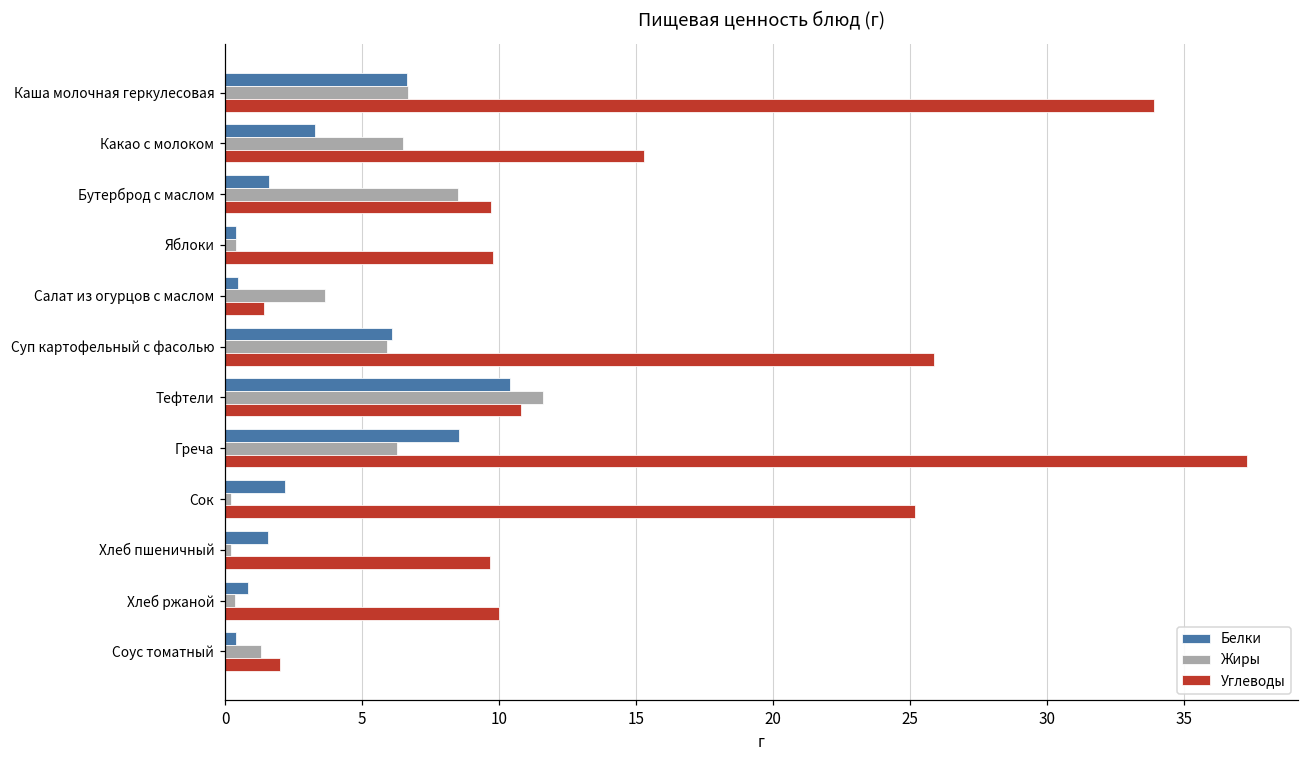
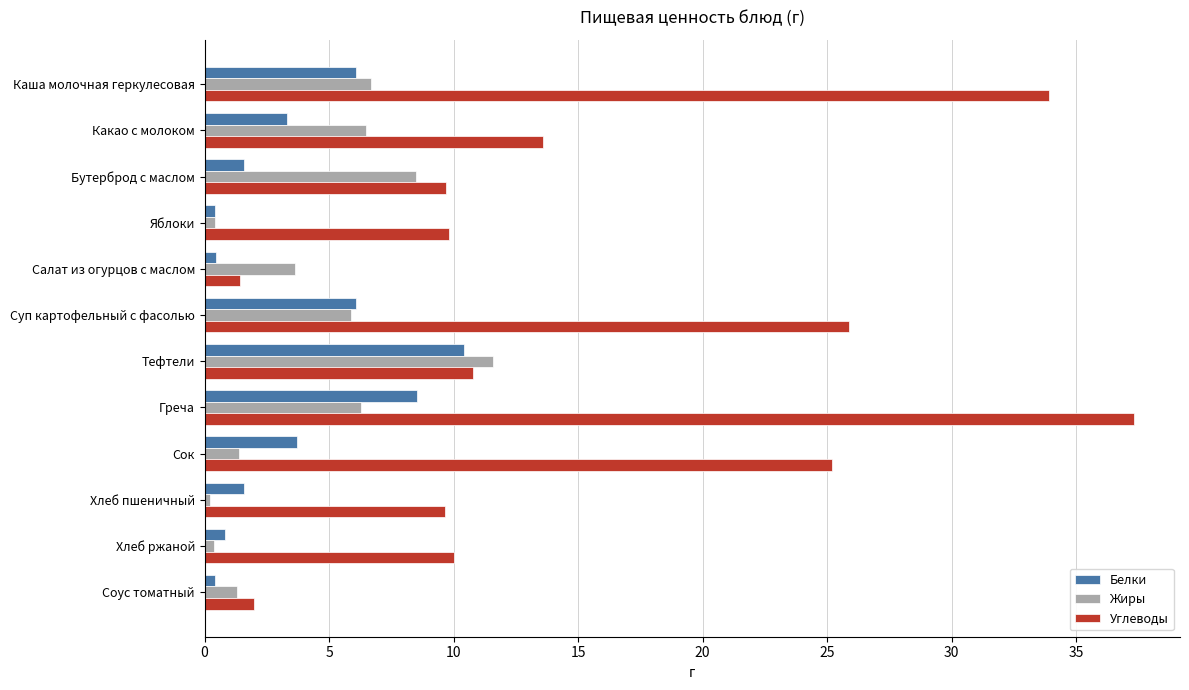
  {
    "Белки": {
-     "Каша молочная геркулесовая": 6.7,
+     "Каша молочная геркулесовая": 6.1,
      "Какао с молоком": 3.3,
      "Бутерброд с маслом": 1.6,
      "Яблоки": 0.4,
      "Салат из огурцов с маслом": 0.5,
      "Суп картофельный с фасолью": 6.1,
      "Тефтели": 10.4,
      "Греча": 8.6,
-     "Сок": 2.2,
+     "Сок": 3.7,
      "Хлеб пшеничный": 1.6,
      "Хлеб ржаной": 0.8,
      "Соус томатный": 0.4
    },
    "Жиры": {
      "Каша молочная геркулесовая": 6.7,
      "Какао с молоком": 6.5,
      "Бутерброд с маслом": 8.5,
      "Яблоки": 0.4,
      "Салат из огурцов с маслом": 3.7,
      "Суп картофельный с фасолью": 5.9,
      "Тефтели": 11.6,
      "Греча": 6.3,
-     "Сок": 0.2,
+     "Сок": 1.4,
      "Хлеб пшеничный": 0.2,
      "Хлеб ржаной": 0.4,
      "Соус томатный": 1.3
    },
    "Углеводы": {
      "Каша молочная геркулесовая": 33.9,
-     "Какао с молоком": 15.3,
+     "Какао с молоком": 13.6,
      "Бутерброд с маслом": 9.7,
      "Яблоки": 9.8,
      "Салат из огурцов с маслом": 1.4,
      "Суп картофельный с фасолью": 25.9,
      "Тефтели": 10.8,
      "Греча": 37.3,
      "Сок": 25.2,
      "Хлеб пшеничный": 9.7,
      "Хлеб ржаной": 10.0,
      "Соус томатный": 2.0
    }
  }
